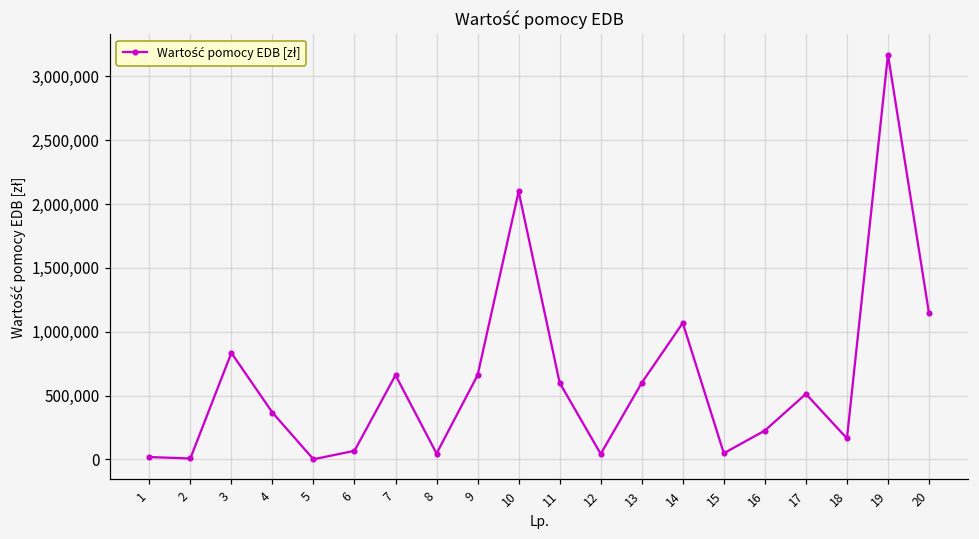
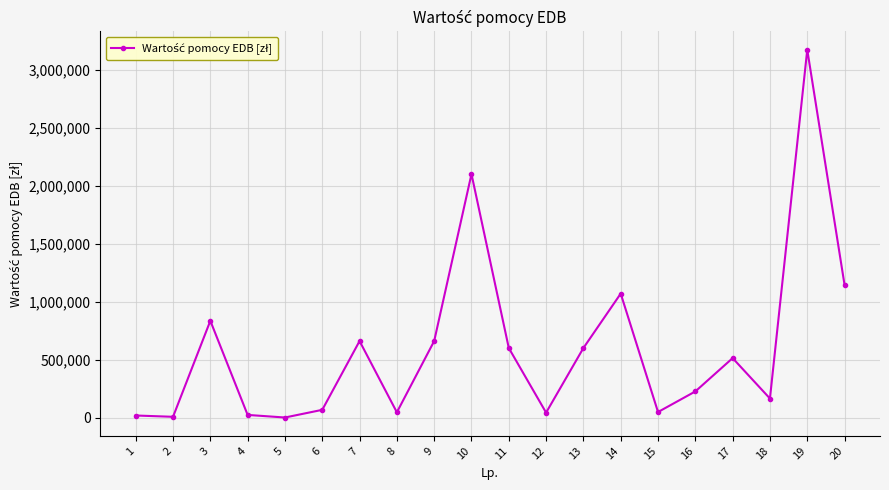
  {
    "1": "20,000",
    "2": "10,000",
    "3": "830,000",
-   "4": "370,000",
+   "4": "20,000",
    "5": "0",
    "6": "70,000",
    "7": "660,000",
    "8": "50,000",
    "9": "660,000",
    "10": "2,100,000",
    "11": "600,000",
    "12": "40,000",
    "13": "600,000",
    "14": "1,070,000",
    "15": "50,000",
    "16": "230,000",
    "17": "510,000",
    "18": "160,000",
    "19": "3,170,000",
    "20": "1,140,000"
  }
